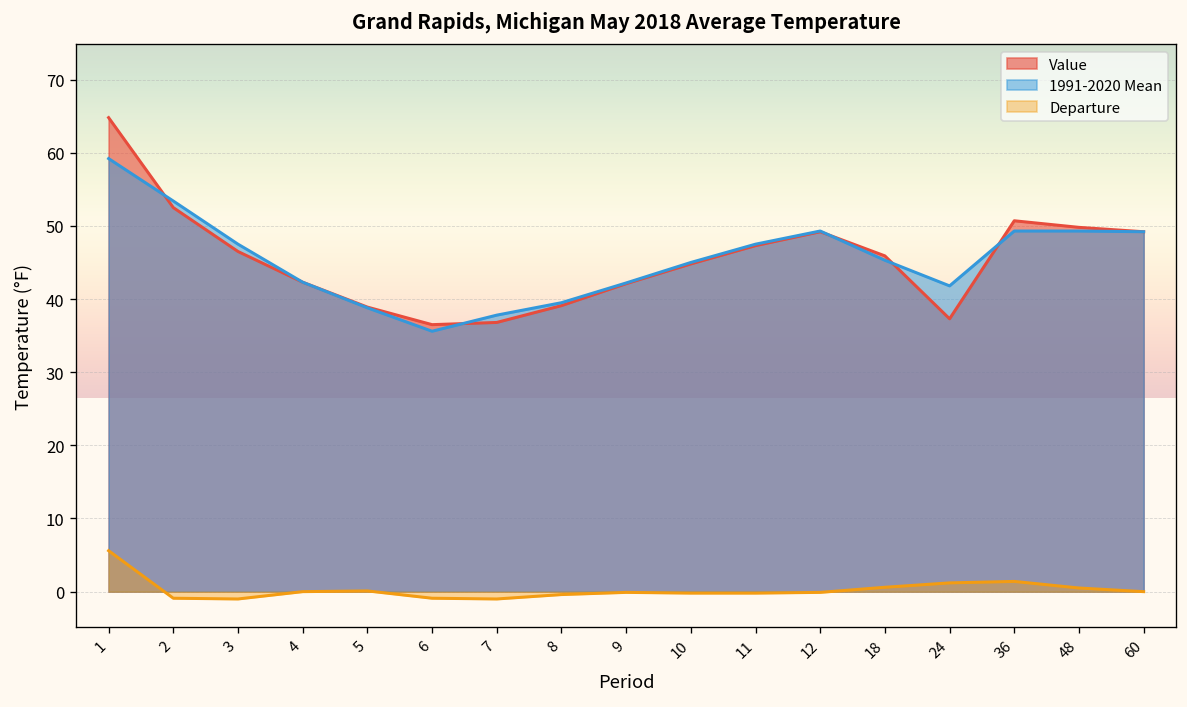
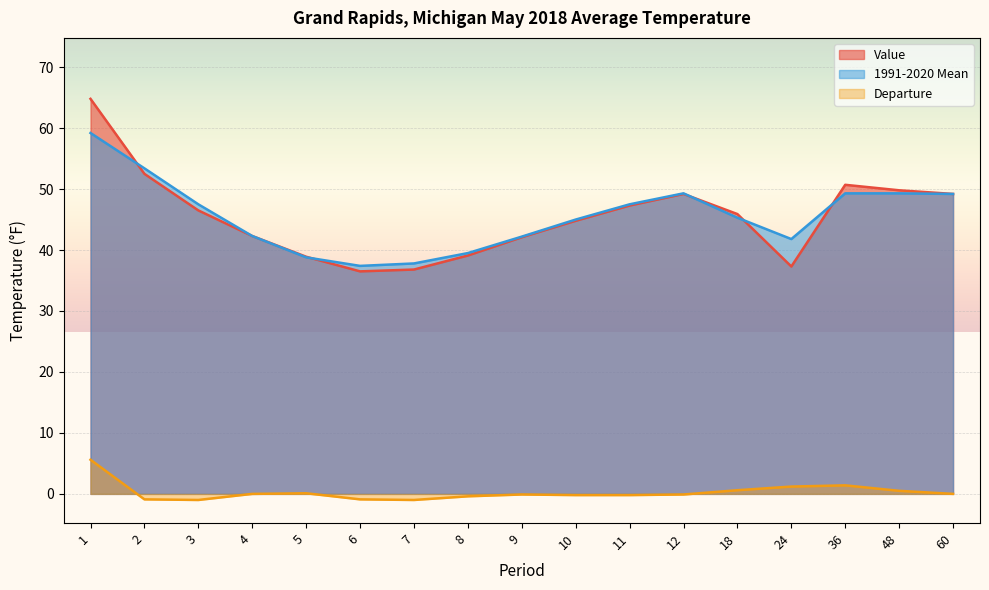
  {
    "Value": {
      "1": 65,
      "2": 53,
      "3": 47,
      "6": 37,
      "7": 37,
      "18": 46,
      "24": 37,
      "36": 51,
      "48": 50
    },
    "1991-2020 Mean": {
      "1": 59,
      "2": 53,
      "3": 48,
-     "6": 36,
+     "6": 37,
      "7": 38,
      "18": 45,
      "24": 42,
      "36": 49,
      "48": 49
    }
  }
